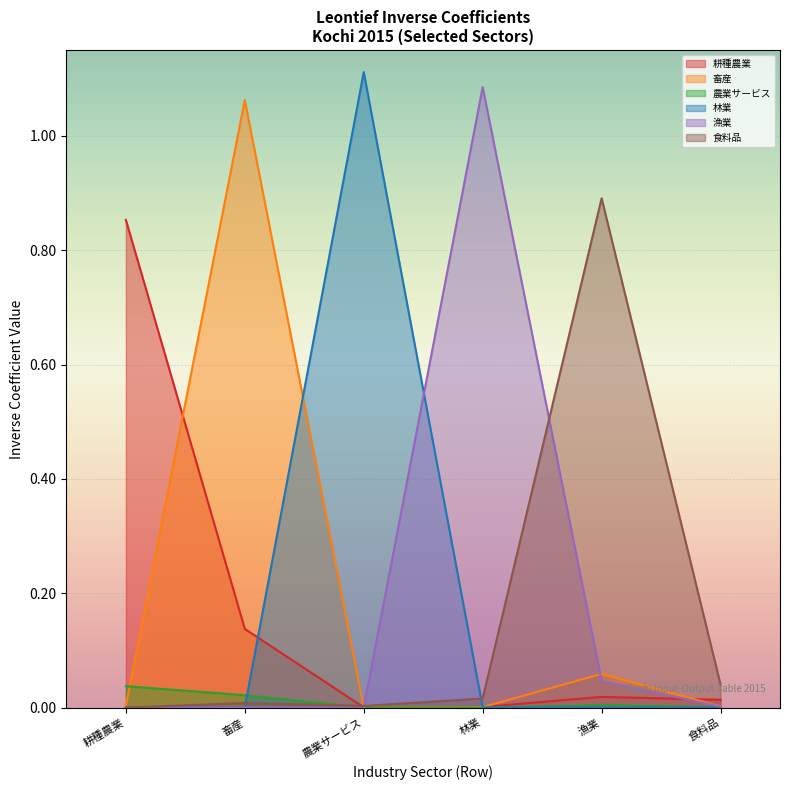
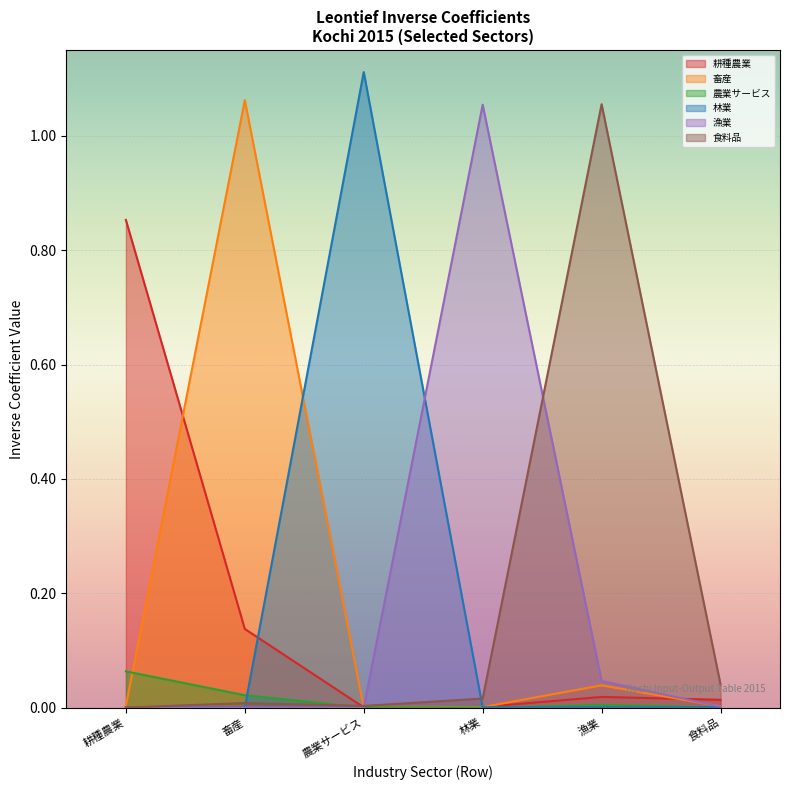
  {
    "耕種農業": {
      "耕種農業": 0.85,
      "畜産": 0.14,
      "漁業": 0.02,
      "食料品": 0.01
    },
    "畜産": {
      "畜産": 1.06,
-     "漁業": 0.06
+     "漁業": 0.04
    },
    "農業サービス": {
-     "耕種農業": 0.04,
+     "耕種農業": 0.06,
      "畜産": 0.02
    },
    "林業": {
      "農業サービス": 1.11
    },
    "漁業": {
-     "林業": 1.09,
+     "林業": 1.05,
      "漁業": 0.05
    },
    "食料品": {
      "畜産": 0.01,
      "林業": 0.02,
-     "漁業": 0.89
+     "漁業": 1.06
    }
  }
